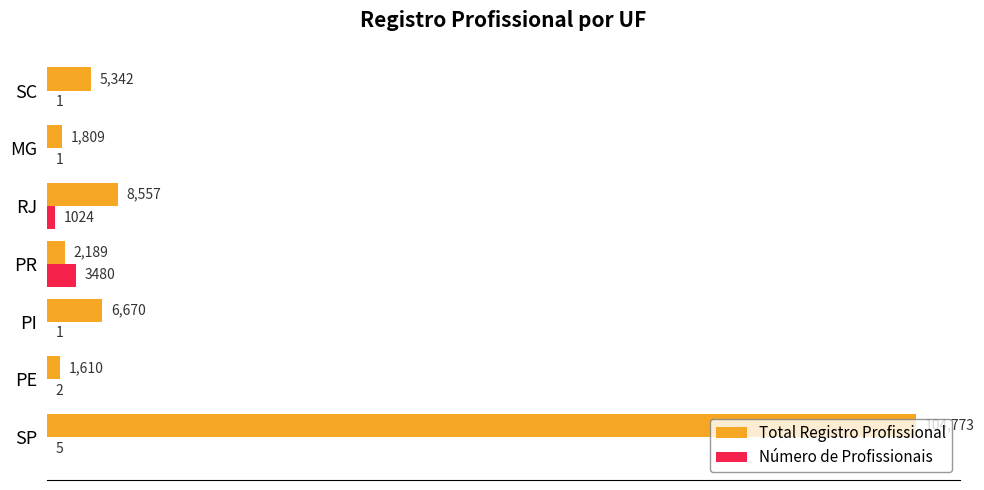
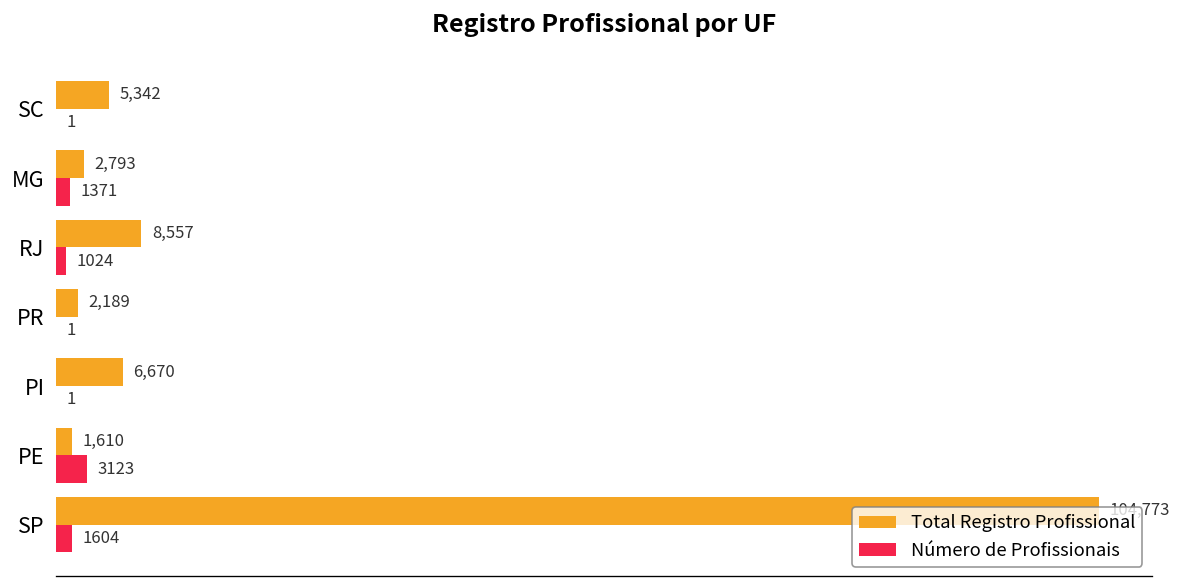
  {
    "Total Registro Profissional": {
      "SC": "5,342",
-     "MG": "1,809",
+     "MG": "2,793",
      "RJ": "8,557",
      "PR": "2,189",
      "PI": "6,670",
      "PE": "1,610"
    },
    "Número de Profissionais": {
      "SC": "1",
-     "MG": "1",
+     "MG": "1371",
      "RJ": "1024",
-     "PR": "3480",
+     "PR": "1",
      "PI": "1",
-     "PE": "2",
-     "SP": "5"
+     "PE": "3123",
+     "SP": "1604"
    }
  }
